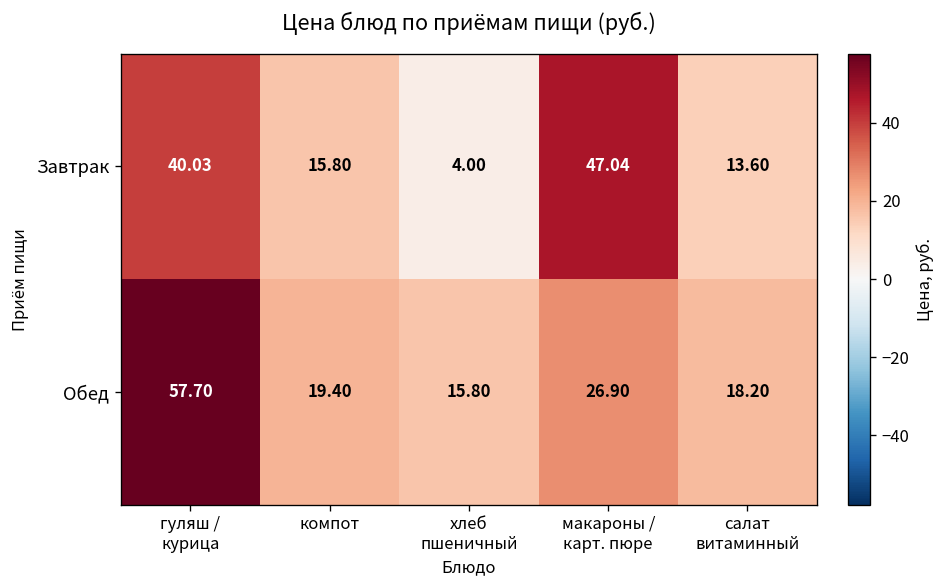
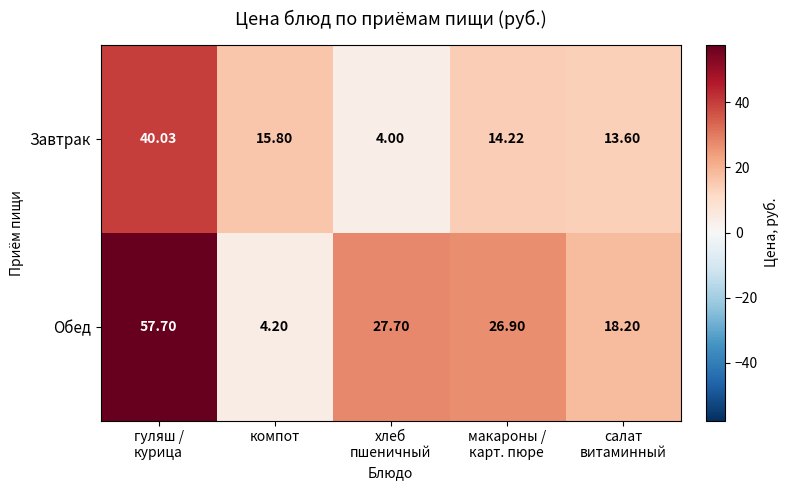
  {
    "Завтрак": {
      "гуляш / курица": 40.03,
      "компот": 15.80,
      "хлеб пшеничный": 4.00,
-     "макароны / карт. пюре": 47.04,
+     "макароны / карт. пюре": 14.22,
      "салат витаминный": 13.60
    },
    "Обед": {
      "гуляш / курица": 57.70,
-     "компот": 19.40,
-     "хлеб пшеничный": 15.80,
+     "компот": 4.20,
+     "хлеб пшеничный": 27.70,
      "макароны / карт. пюре": 26.90,
      "салат витаминный": 18.20
    }
  }
